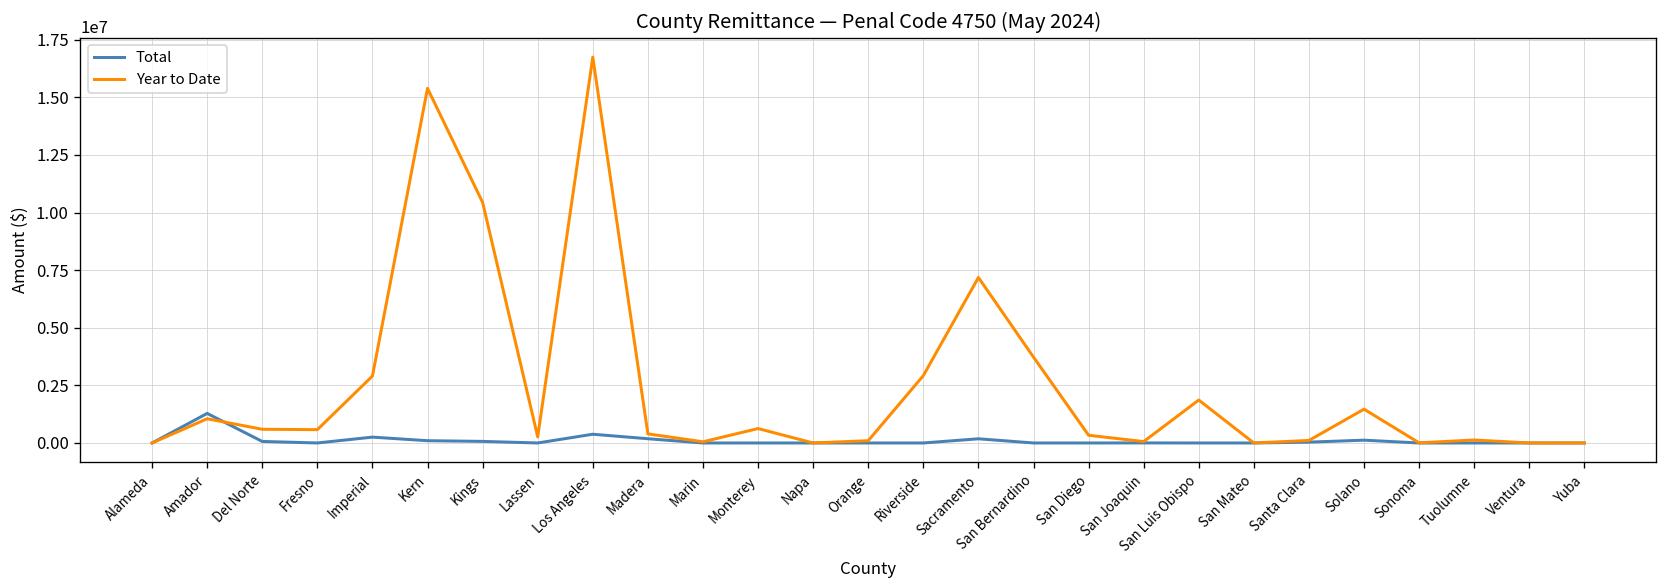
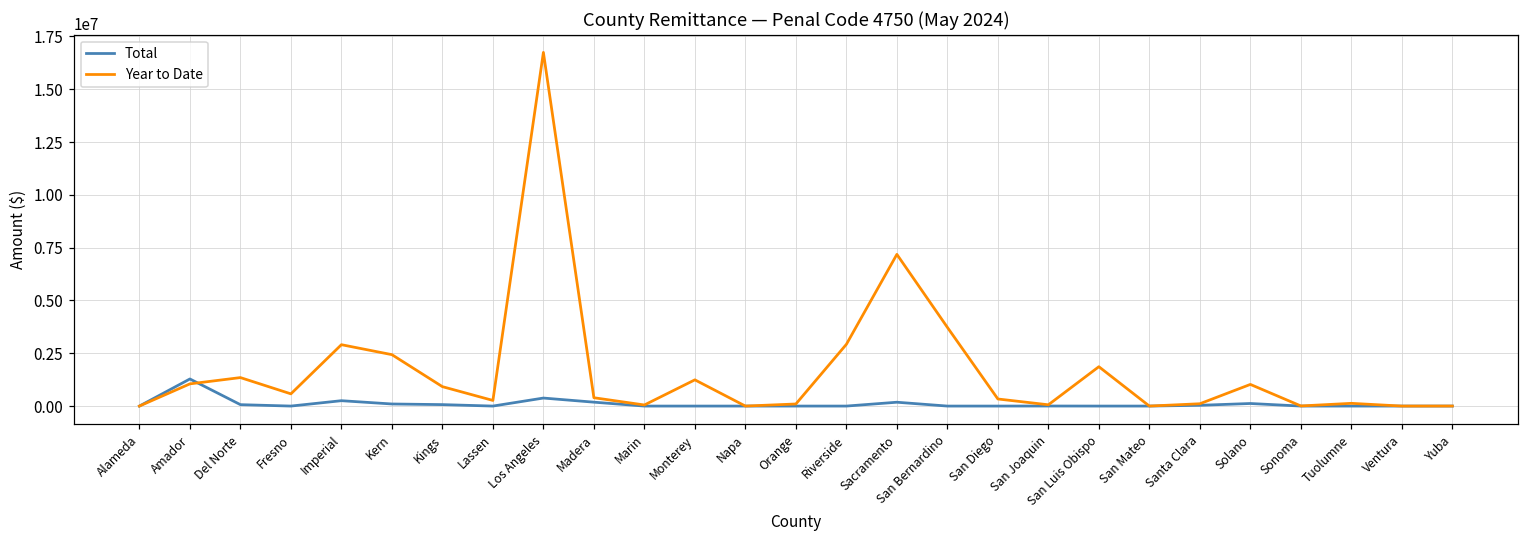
  {
    "Total": {
      "Amador": 1300000,
      "Del Norte": 100000,
      "Fresno": 0,
      "Imperial": 300000,
      "Kern": 100000,
      "Kings": 100000,
      "Lassen": 0,
      "Los Angeles": 400000,
      "Madera": 200000,
      "Monterey": 0,
      "Riverside": 0,
      "Sacramento": 200000,
      "San Bernardino": 0,
      "San Diego": 0,
      "San Luis Obispo": 0,
      "Solano": 100000
    },
    "Year to Date": {
      "Amador": 1100000,
-     "Del Norte": 600000,
+     "Del Norte": 1300000,
      "Fresno": 600000,
      "Imperial": 2900000,
-     "Kern": 15400000,
-     "Kings": 10400000,
+     "Kern": 2400000,
+     "Kings": 900000,
      "Lassen": 300000,
      "Los Angeles": 16700000,
      "Madera": 400000,
-     "Monterey": 600000,
+     "Monterey": 1200000,
      "Riverside": 2900000,
      "Sacramento": 7200000,
      "San Bernardino": 3700000,
      "San Diego": 300000,
      "San Luis Obispo": 1900000,
-     "Solano": 1500000
+     "Solano": 1000000
    }
  }
